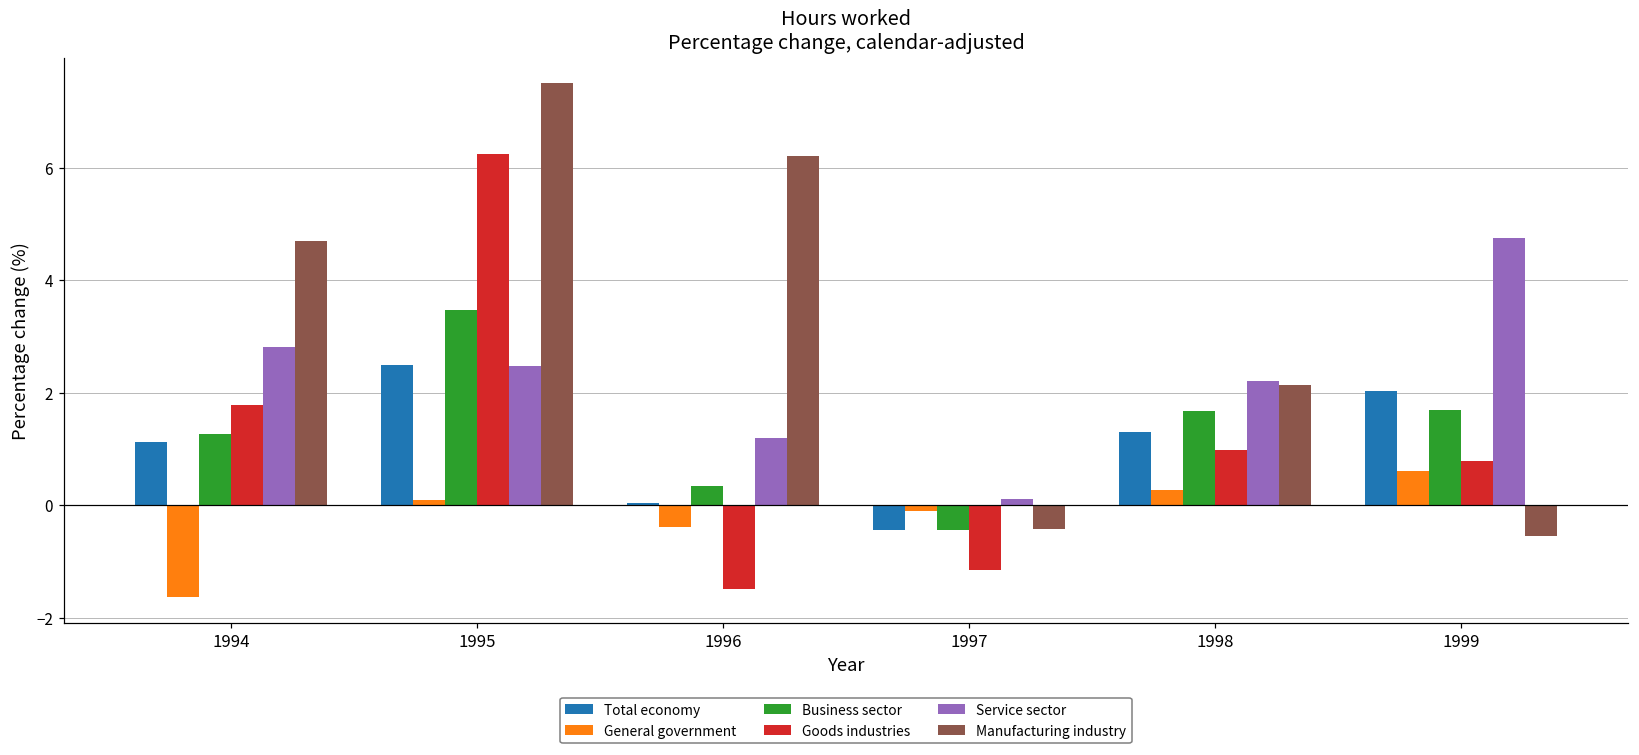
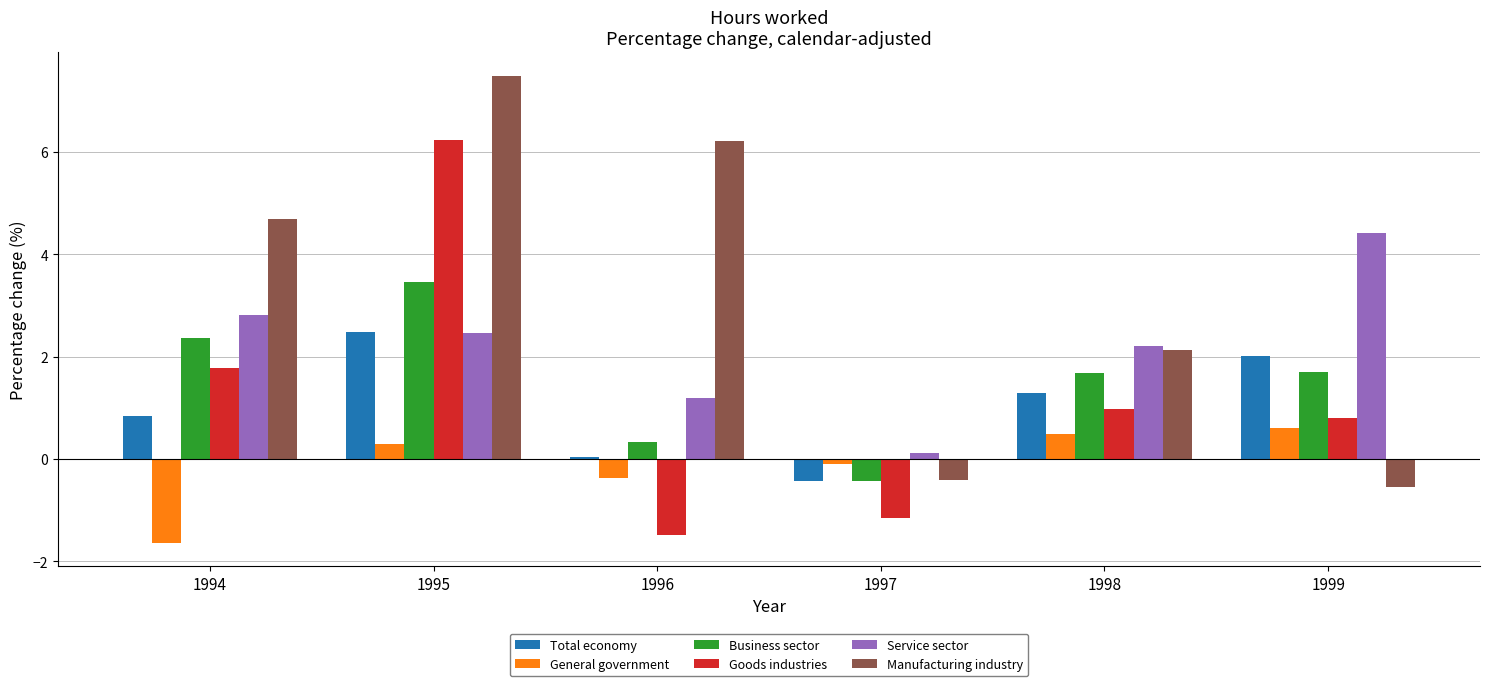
  {
    "Total economy": {
-     "1994": 1.1,
+     "1994": 0.8,
      "1995": 2.5,
      "1997": -0.4,
      "1998": 1.3,
      "1999": 2.0
    },
    "General government": {
      "1994": -1.6,
-     "1995": 0.1,
+     "1995": 0.3,
      "1996": -0.4,
      "1997": -0.1,
-     "1998": 0.3,
+     "1998": 0.5,
      "1999": 0.6
    },
    "Business sector": {
-     "1994": 1.3,
+     "1994": 2.4,
      "1995": 3.5,
      "1996": 0.3,
      "1997": -0.4,
      "1998": 1.7,
      "1999": 1.7
    },
    "Goods industries": {
      "1994": 1.8,
      "1995": 6.2,
      "1996": -1.5,
      "1997": -1.2,
      "1998": 1.0,
      "1999": 0.8
    },
    "Service sector": {
      "1994": 2.8,
      "1995": 2.5,
      "1996": 1.2,
      "1997": 0.1,
      "1998": 2.2,
-     "1999": 4.7
+     "1999": 4.4
    },
    "Manufacturing industry": {
      "1994": 4.7,
      "1995": 7.5,
      "1996": 6.2,
      "1997": -0.4,
      "1998": 2.1,
      "1999": -0.5
    }
  }
